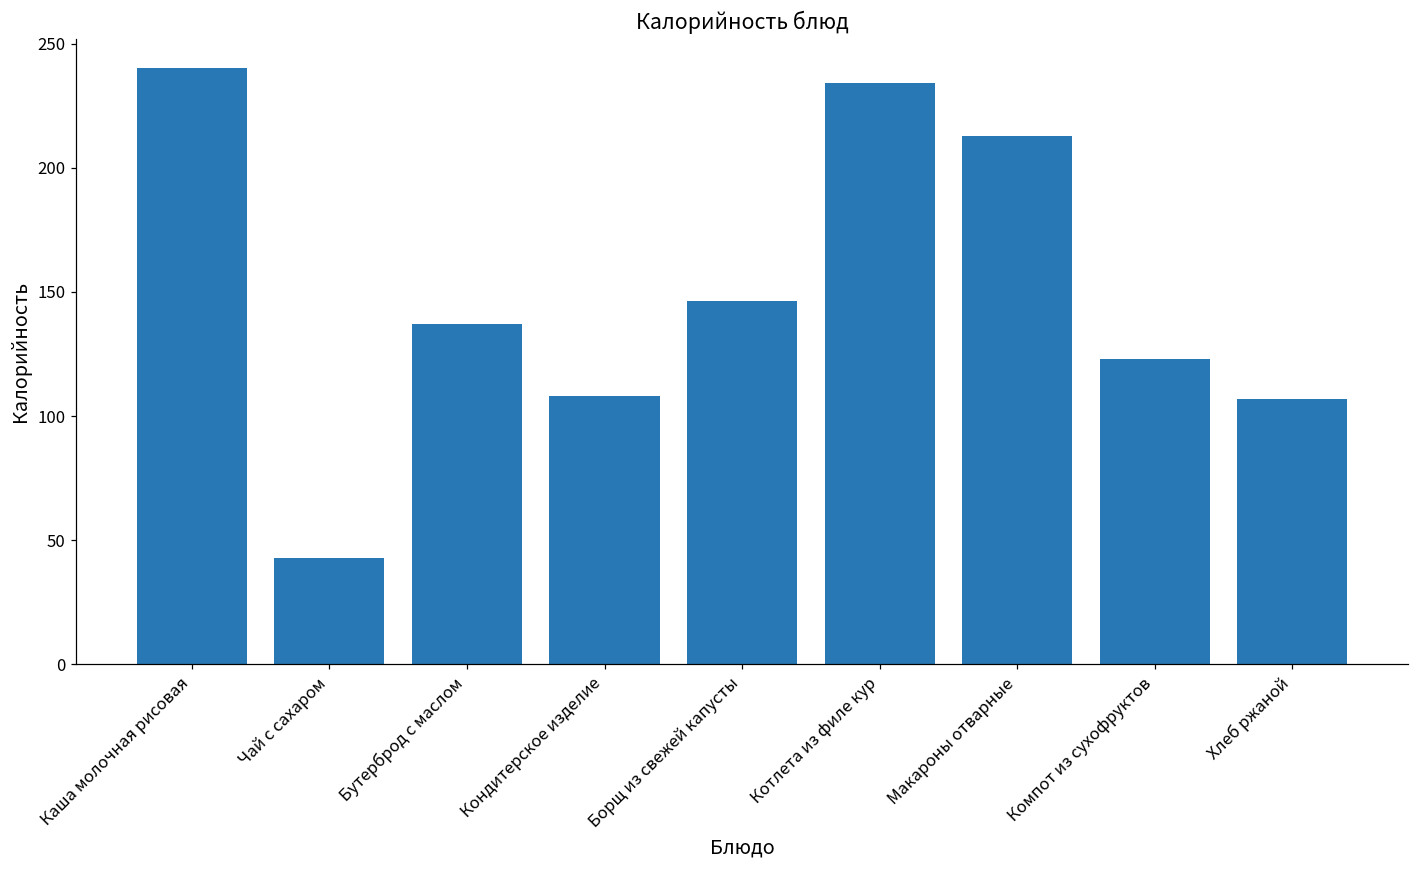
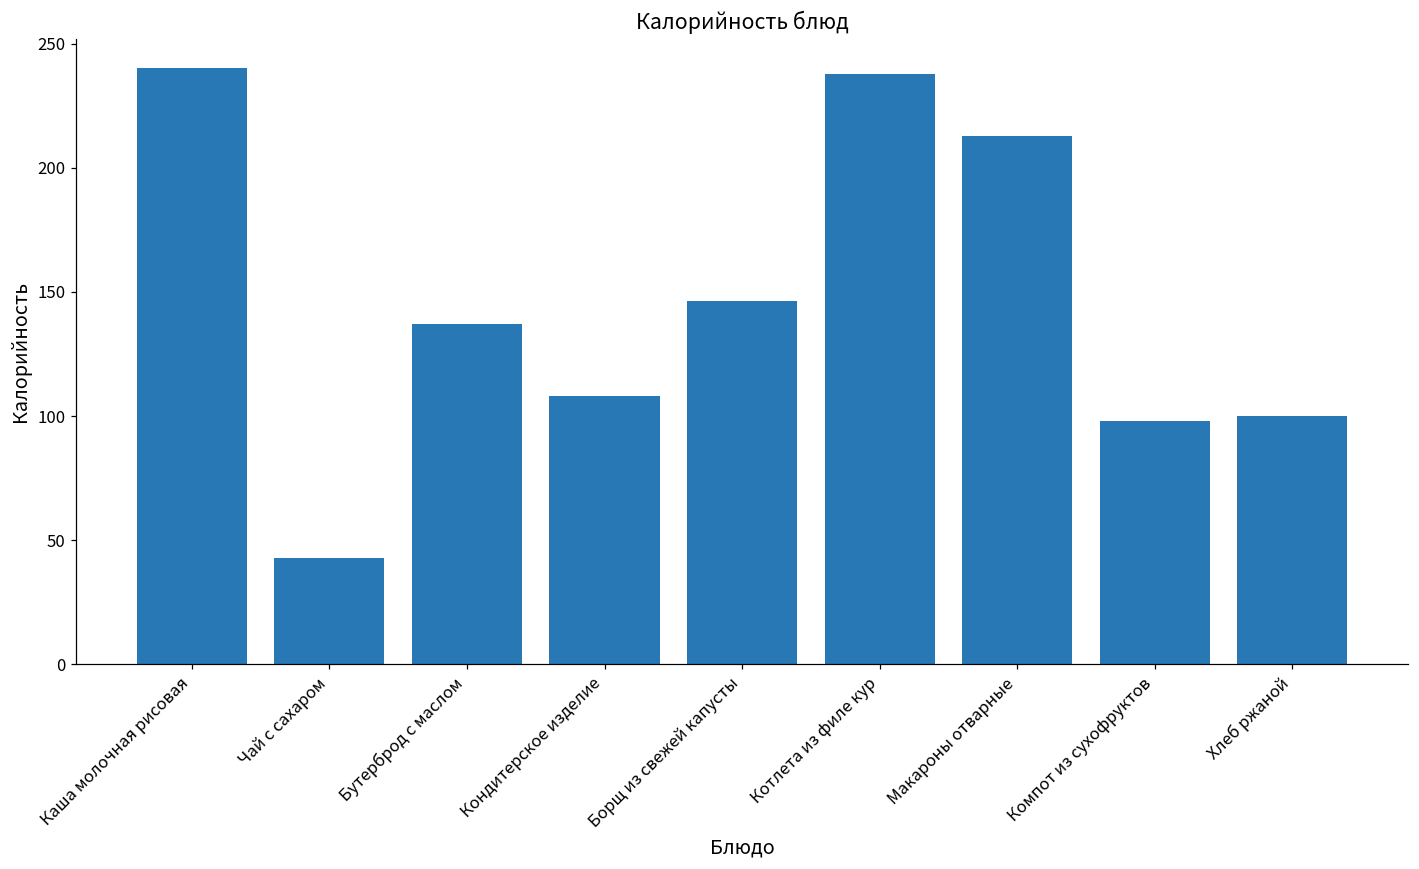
  {
    "Каша молочная рисовая": 240,
    "Чай с сахаром": 43,
    "Бутерброд с маслом": 137,
    "Кондитерское изделие": 108,
    "Борщ из свежей капусты": 147,
-   "Котлета из филе кур": 234,
+   "Котлета из филе кур": 238,
    "Макароны отварные": 213,
-   "Компот из сухофруктов": 123,
-   "Хлеб ржаной": 107
+   "Компот из сухофруктов": 98,
+   "Хлеб ржаной": 100
  }
